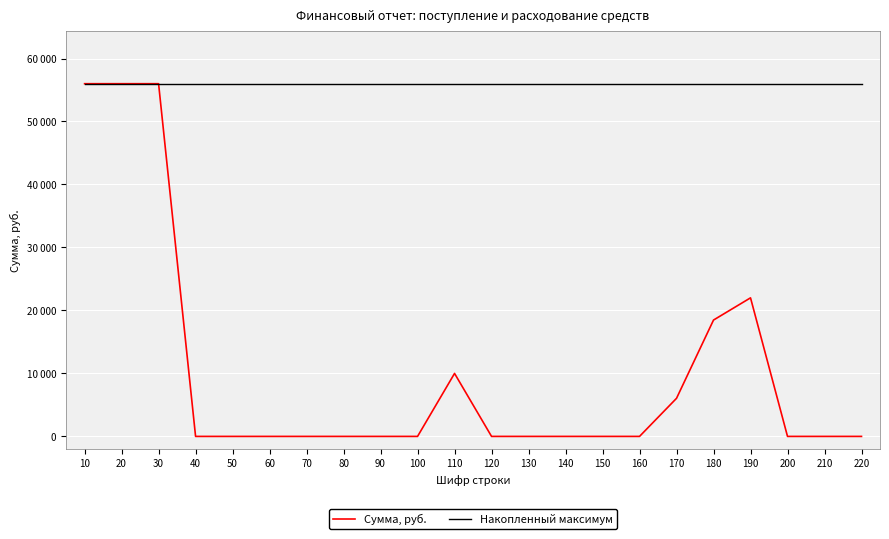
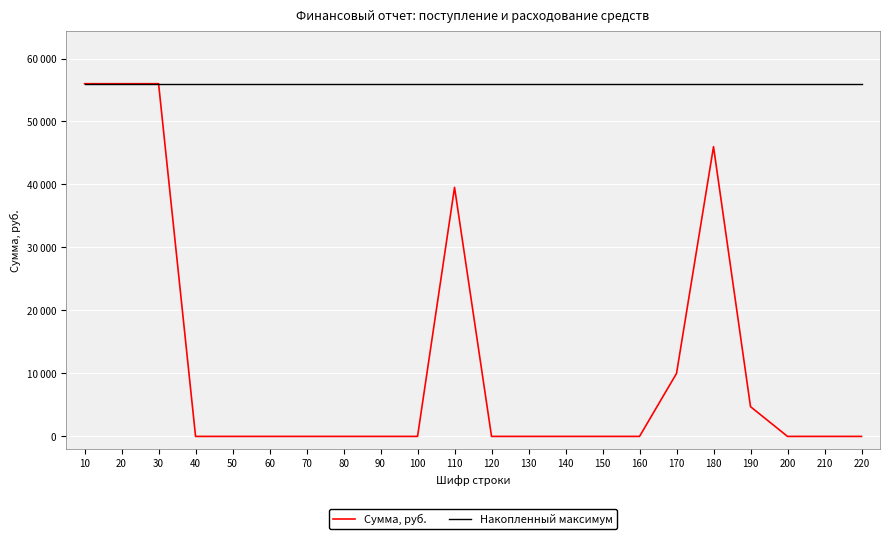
  {
    "Сумма, руб.": {
      "40": 0,
      "50": 0,
      "60": 0,
      "70": 0,
      "80": 0,
      "90": 0,
      "100": 0,
-     "110": 10000,
+     "110": 40000,
      "120": 0,
      "130": 0,
      "140": 0,
      "150": 0,
      "160": 0,
-     "170": 6000,
-     "180": 18000,
-     "190": 22000,
+     "170": 10000,
+     "180": 46000,
+     "190": 5000,
      "200": 0,
      "210": 0,
      "220": 0
    },
    "Накопленный максимум": {
      "40": 56000,
      "50": 56000,
      "60": 56000,
      "70": 56000,
      "80": 56000,
      "90": 56000,
      "100": 56000,
      "110": 56000,
      "120": 56000,
      "130": 56000,
      "140": 56000,
      "150": 56000,
      "160": 56000,
      "170": 56000,
      "180": 56000,
      "190": 56000,
      "200": 56000,
      "210": 56000,
      "220": 56000
    }
  }
